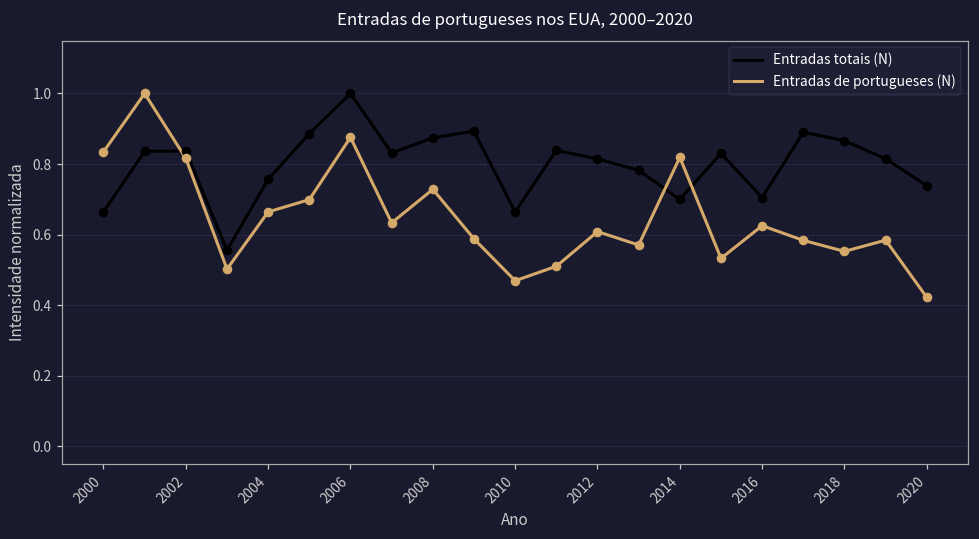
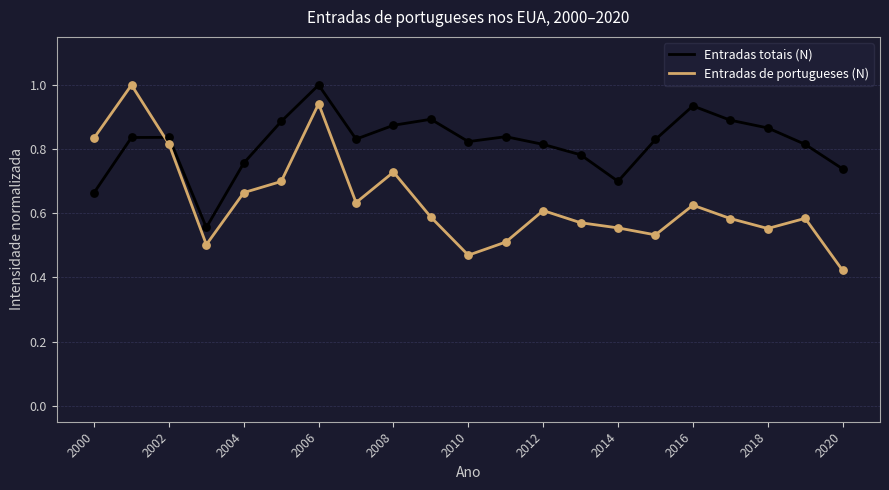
  {
    "Entradas totais (N)": {
      "2000": 0.66,
      "2002": 0.84,
      "2004": 0.76,
      "2006": 1.00,
      "2008": 0.87,
-     "2010": 0.66,
+     "2010": 0.82,
      "2012": 0.81,
      "2014": 0.70,
-     "2016": 0.70,
+     "2016": 0.93,
      "2018": 0.87,
      "2020": 0.74
    },
    "Entradas de portugueses (N)": {
      "2000": 0.83,
      "2002": 0.82,
      "2004": 0.66,
-     "2006": 0.88,
+     "2006": 0.94,
      "2008": 0.73,
      "2010": 0.47,
      "2012": 0.61,
-     "2014": 0.82,
+     "2014": 0.55,
      "2016": 0.63,
      "2018": 0.55,
      "2020": 0.42
    }
  }
